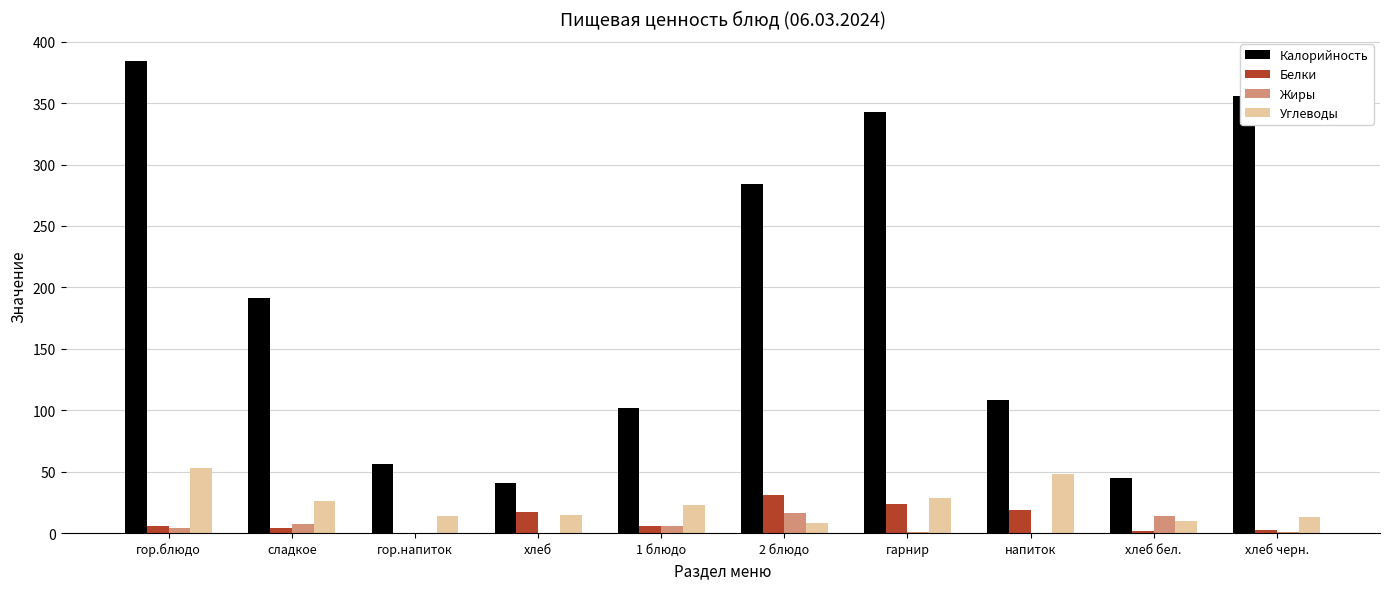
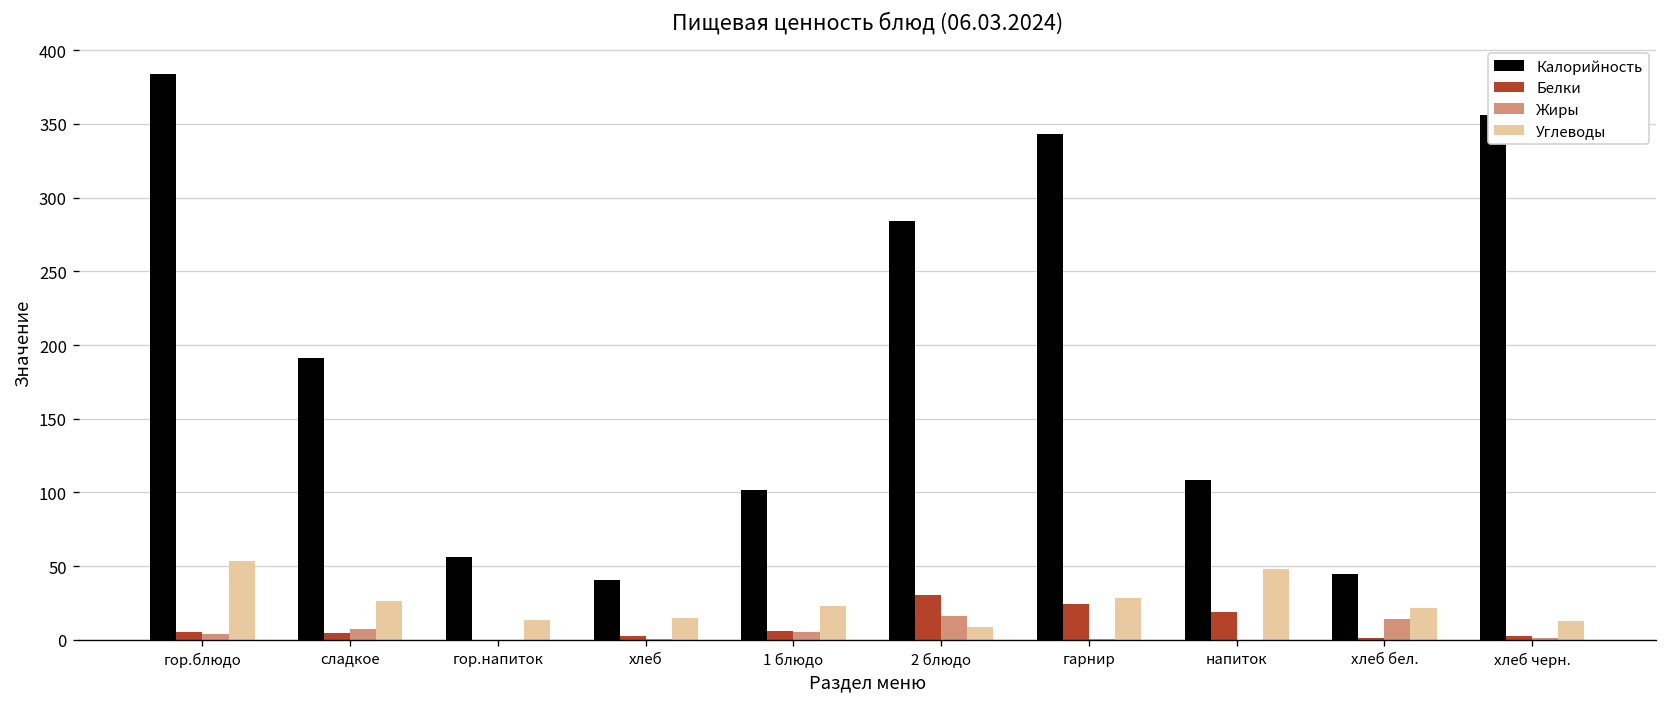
  {
    "Калорийность": {
      "гор.блюдо": 384,
      "сладкое": 191,
      "гор.напиток": 56,
      "хлеб": 41,
      "1 блюдо": 102,
      "2 блюдо": 284,
      "гарнир": 343,
      "напиток": 108,
      "хлеб бел.": 45
    },
    "Белки": {
      "гор.блюдо": 6,
      "сладкое": 4,
-     "хлеб": 17,
+     "хлеб": 2,
      "1 блюдо": 6,
      "2 блюдо": 31,
      "гарнир": 24,
      "напиток": 19,
      "хлеб черн.": 3
    },
    "Жиры": {
      "гор.блюдо": 4,
      "сладкое": 8,
      "гор.напиток": 0,
      "1 блюдо": 5,
      "2 блюдо": 16,
      "напиток": 0,
      "хлеб бел.": 14
    },
    "Углеводы": {
      "гор.блюдо": 53,
      "сладкое": 26,
      "гор.напиток": 14,
      "хлеб": 15,
      "1 блюдо": 23,
      "2 блюдо": 8,
      "гарнир": 29,
      "напиток": 48,
-     "хлеб бел.": 10,
+     "хлеб бел.": 22,
      "хлеб черн.": 13
    }
  }
